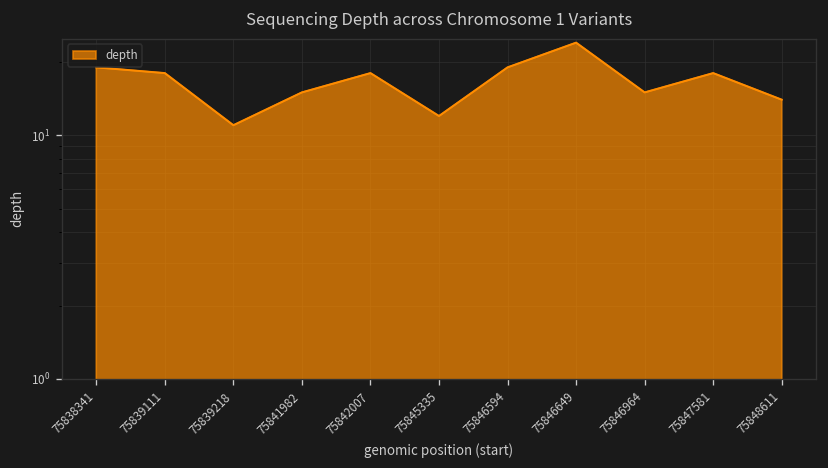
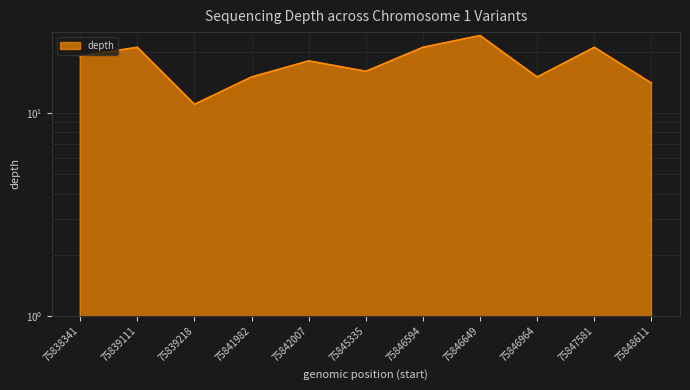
  {
    "75838341": 19,
-   "75839111": 18,
+   "75839111": 21,
    "75839218": 11,
    "75841982": 15,
    "75842007": 18,
-   "75845335": 12,
-   "75846594": 19,
+   "75845335": 16,
+   "75846594": 21,
    "75846649": 24,
    "75846964": 15,
-   "75847581": 18,
+   "75847581": 21,
    "75848611": 14
  }
